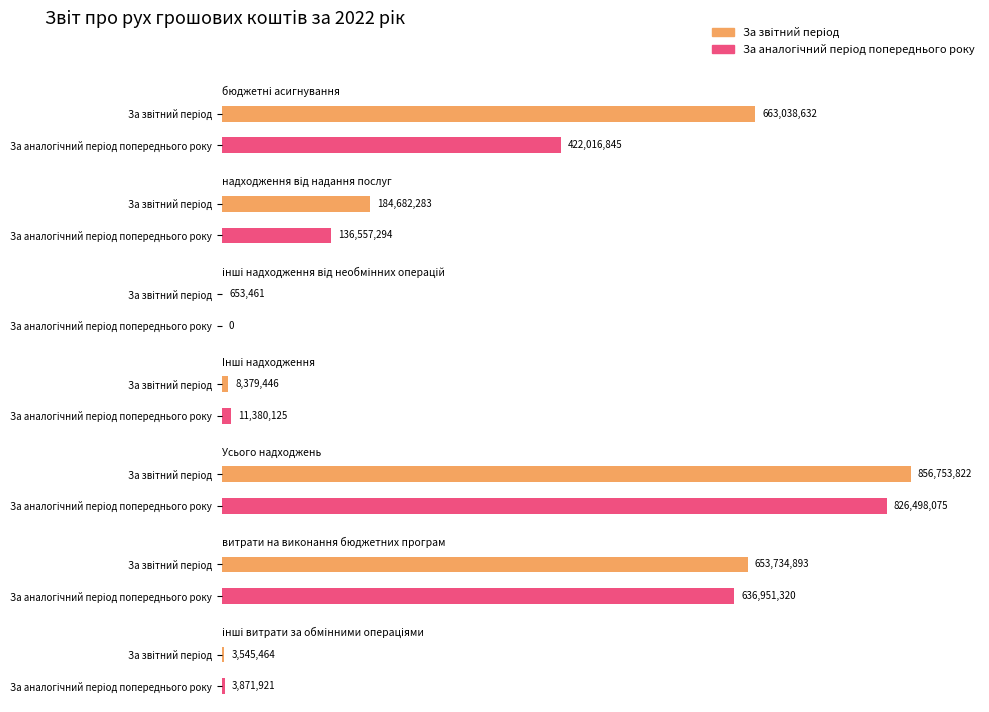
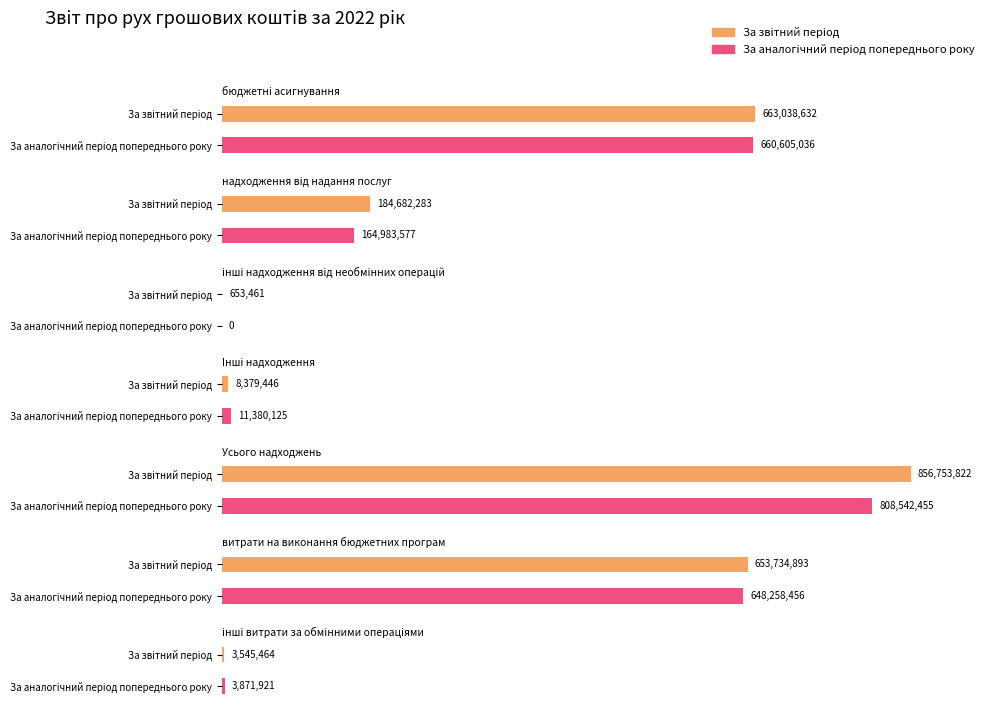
  {
    "бюджетні асигнування": {
      "За звітний період": "663,038,632",
-     "За аналогічний період попереднього року": "422,016,845"
+     "За аналогічний період попереднього року": "660,605,036"
    },
    "надходження від надання послуг": {
      "За звітний період": "184,682,283",
-     "За аналогічний період попереднього року": "136,557,294"
+     "За аналогічний період попереднього року": "164,983,577"
    },
    "інші надходження від необмінних операцій": {
      "За звітний період": "653,461",
      "За аналогічний період попереднього року": "0"
    },
    "Інші надходження": {
      "За звітний період": "8,379,446",
      "За аналогічний період попереднього року": "11,380,125"
    },
    "Усього надходжень": {
      "За звітний період": "856,753,822",
-     "За аналогічний період попереднього року": "826,498,075"
+     "За аналогічний період попереднього року": "808,542,455"
    },
    "витрати на виконання бюджетних програм": {
      "За звітний період": "653,734,893",
-     "За аналогічний період попереднього року": "636,951,320"
+     "За аналогічний період попереднього року": "648,258,456"
    },
    "інші витрати за обмінними операціями": {
      "За звітний період": "3,545,464",
      "За аналогічний період попереднього року": "3,871,921"
    }
  }
